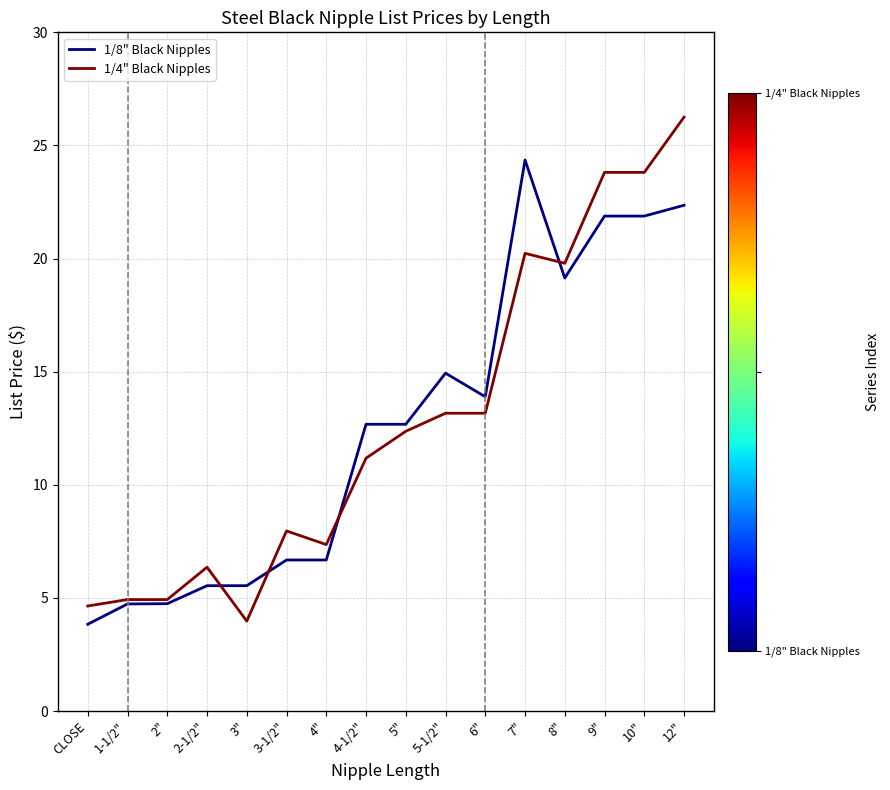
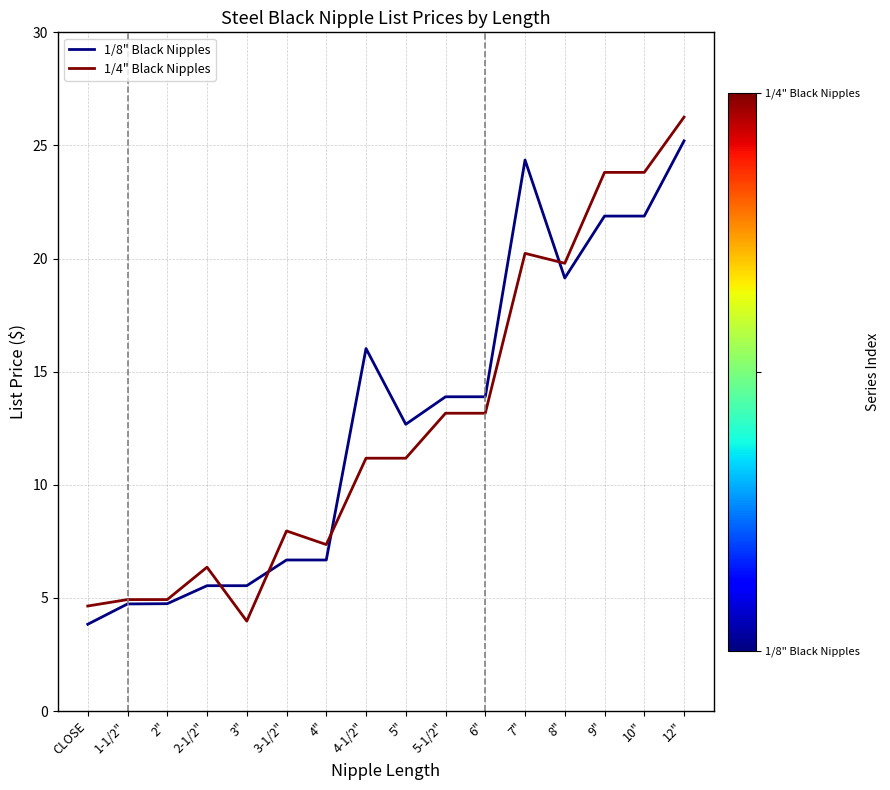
  {
    "1/8\" Black Nipples": {
      "CLOSE": 3.8,
      "1-1/2\"": 4.7,
      "2\"": 4.7,
      "2-1/2\"": 5.5,
      "3\"": 5.5,
      "3-1/2\"": 6.7,
      "4\"": 6.7,
-     "4-1/2\"": 12.7,
+     "4-1/2\"": 16.0,
      "5\"": 12.7,
-     "5-1/2\"": 14.9,
+     "5-1/2\"": 13.9,
      "6\"": 13.9,
      "7\"": 24.4,
      "8\"": 19.1,
      "9\"": 21.9,
      "10\"": 21.9,
-     "12\"": 22.4
+     "12\"": 25.2
    },
    "1/4\" Black Nipples": {
      "CLOSE": 4.6,
      "1-1/2\"": 4.9,
      "2\"": 4.9,
      "2-1/2\"": 6.4,
      "3\"": 4.0,
      "3-1/2\"": 8.0,
      "4\"": 7.4,
      "4-1/2\"": 11.2,
-     "5\"": 12.4,
+     "5\"": 11.2,
      "5-1/2\"": 13.2,
      "6\"": 13.2,
      "7\"": 20.2,
      "8\"": 19.8,
      "9\"": 23.8,
      "10\"": 23.8,
      "12\"": 26.3
    }
  }
